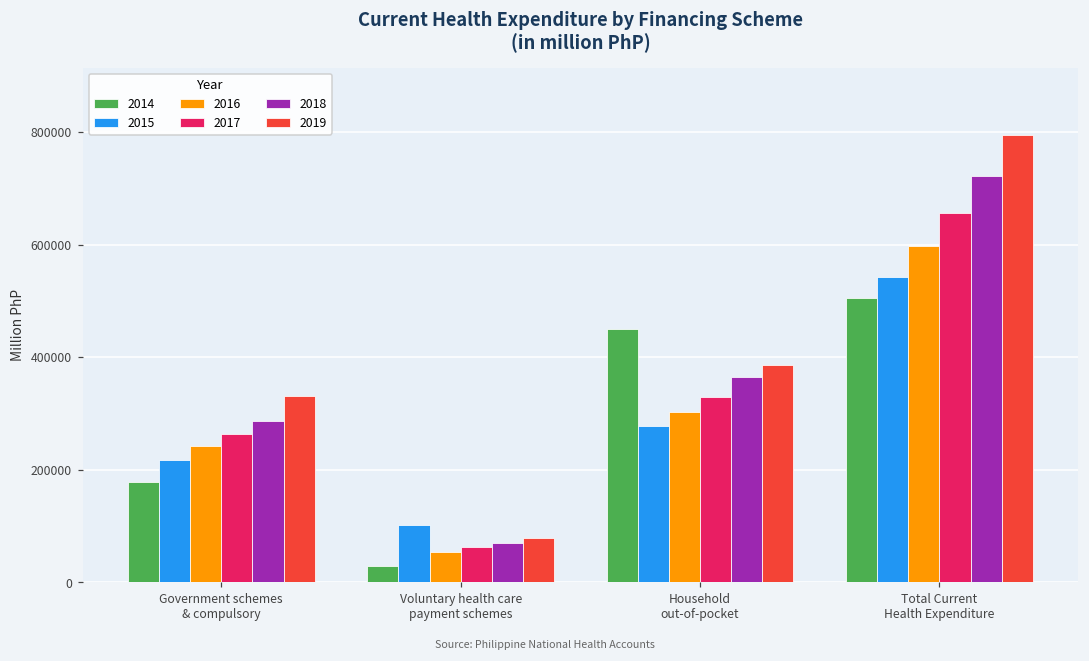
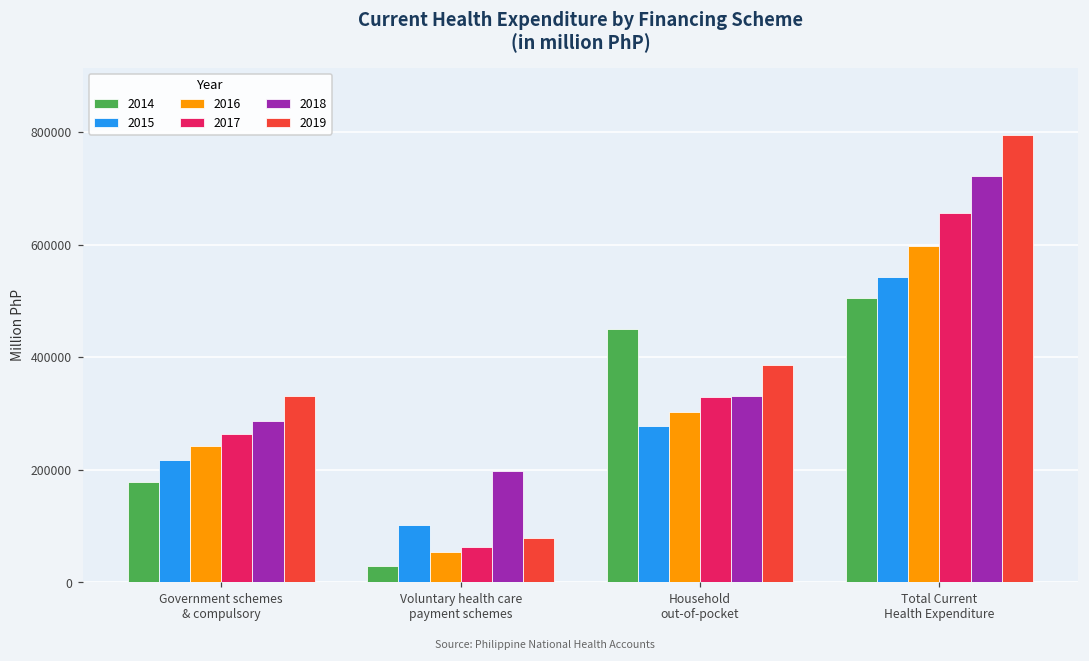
  {
    "2014": {
      "Government schemes & compulsory": 180000,
      "Voluntary health care payment schemes": 30000,
      "Household out-of-pocket": 450000,
      "Total Current Health Expenditure": 510000
    },
    "2015": {
      "Government schemes & compulsory": 220000,
      "Voluntary health care payment schemes": 100000,
      "Household out-of-pocket": 280000,
      "Total Current Health Expenditure": 540000
    },
    "2016": {
      "Government schemes & compulsory": 240000,
      "Voluntary health care payment schemes": 50000,
      "Household out-of-pocket": 300000,
      "Total Current Health Expenditure": 600000
    },
    "2018": {
      "Government schemes & compulsory": 290000,
-     "Voluntary health care payment schemes": 70000,
-     "Household out-of-pocket": 360000,
+     "Voluntary health care payment schemes": 200000,
+     "Household out-of-pocket": 330000,
      "Total Current Health Expenditure": 720000
    }
  }
